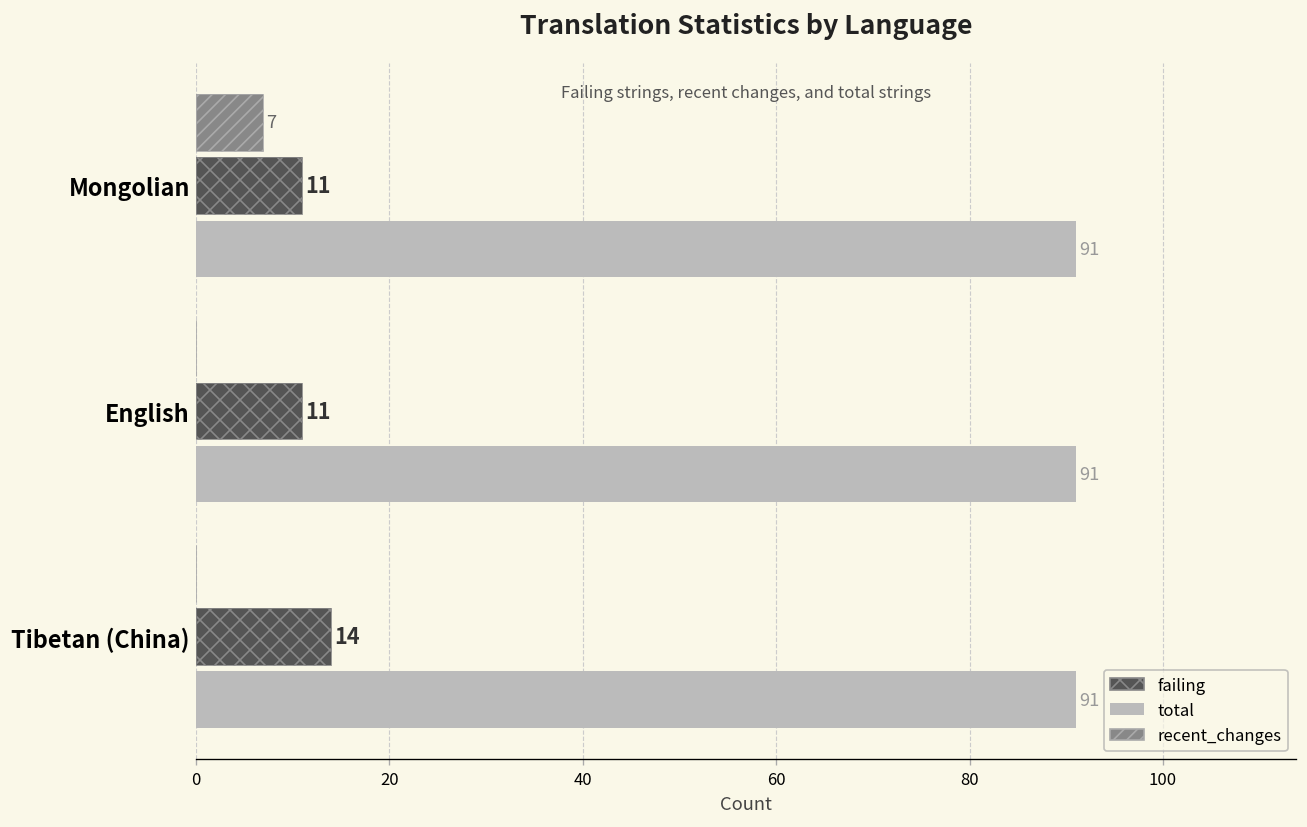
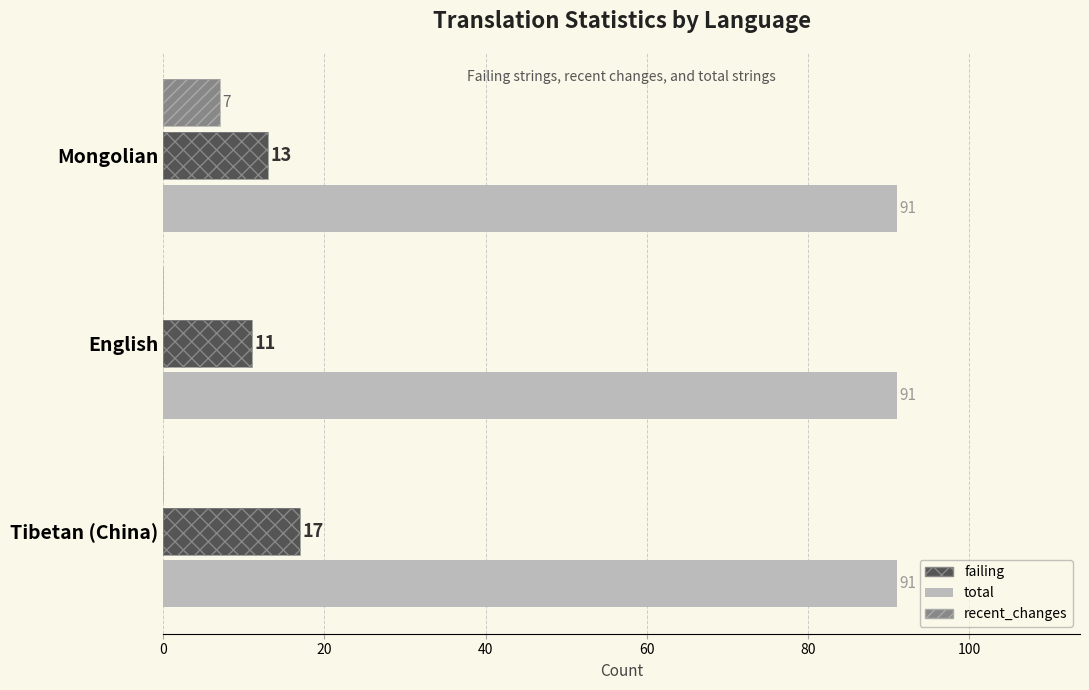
  {
    "total": {
      "Mongolian": 91,
      "English": 91,
      "Tibetan (China)": 91
    },
    "failing": {
-     "Mongolian": 11,
+     "Mongolian": 13,
      "English": 11,
-     "Tibetan (China)": 14
+     "Tibetan (China)": 17
    },
    "recent_changes": {
      "Mongolian": 7
    }
  }
